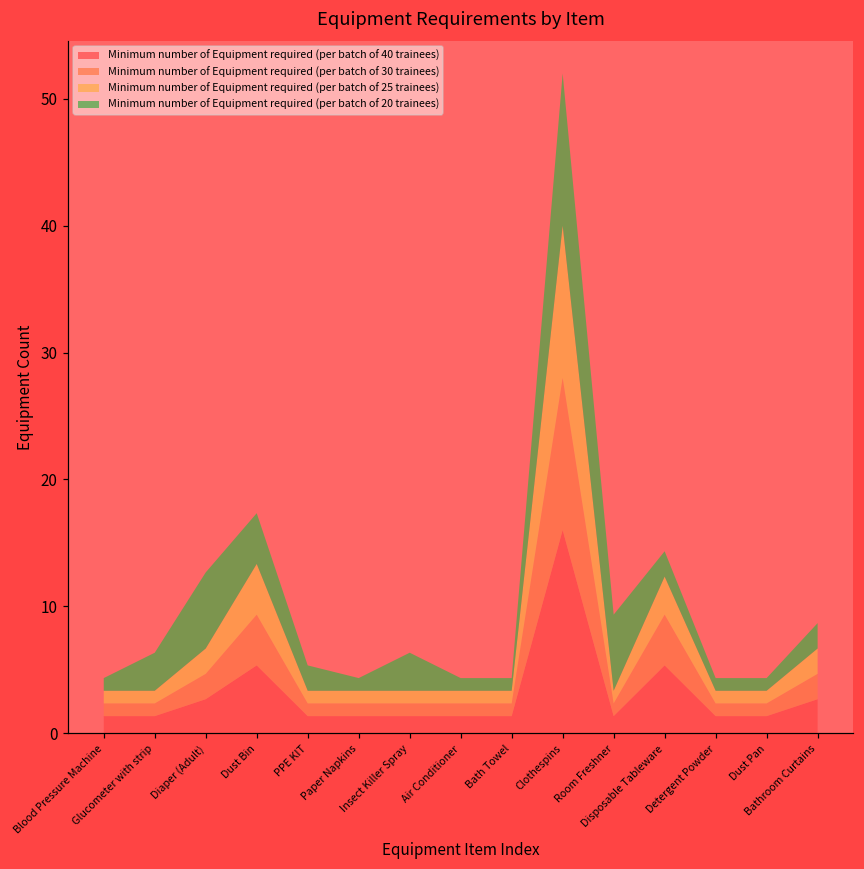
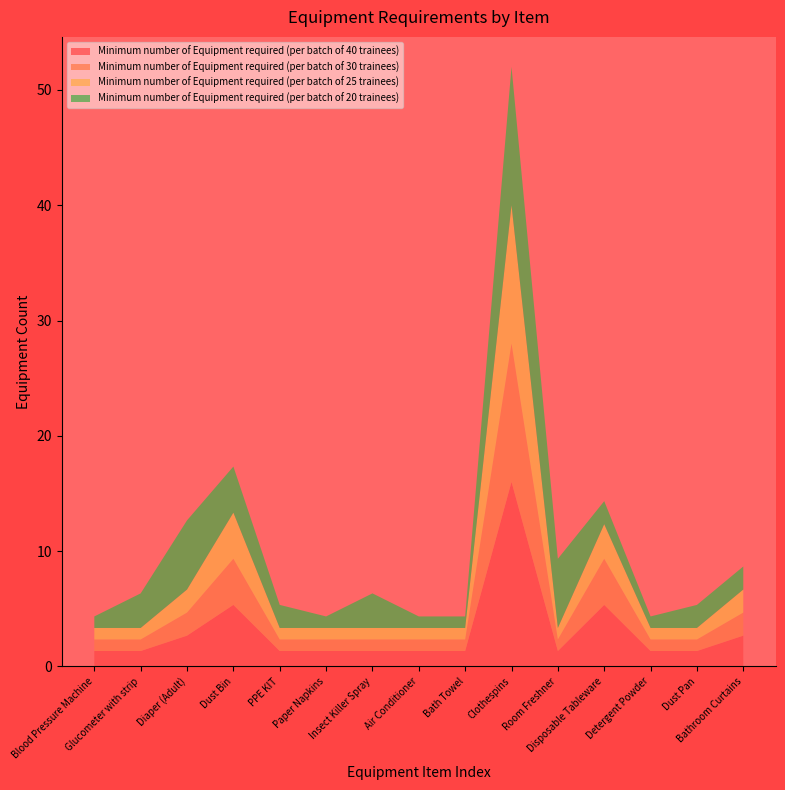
  {
    "Minimum number of Equipment required (per batch of 20 trainees)": {
      "Blood Pressure Machine": 1,
      "Glucometer with strip": 3,
      "Diaper (Adult)": 6,
      "Dust Bin": 4,
      "PPE KIT": 2,
      "Paper Napkins": 1,
      "Insect Killer Spray": 3,
      "Air Conditioner": 1,
      "Bath Towel": 1,
      "Clothespins": 12,
      "Room Freshner": 6,
      "Disposable Tableware": 2,
      "Detergent Powder": 1,
-     "Dust Pan": 1,
+     "Dust Pan": 2,
      "Bathroom Curtains": 2
    }
  }
